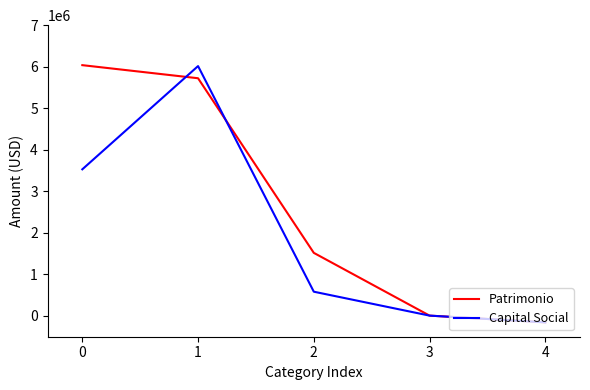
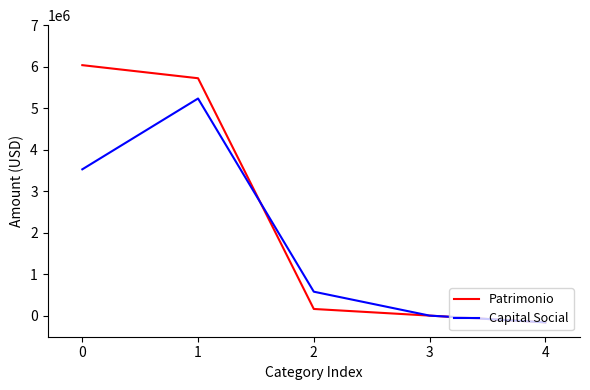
  {
    "Patrimonio": {
      "0": 6000000,
      "1": 5700000,
-     "2": 1500000
+     "2": 200000
    },
    "Capital Social": {
      "0": 3500000,
-     "1": 6000000,
+     "1": 5200000,
      "2": 600000
    }
  }
